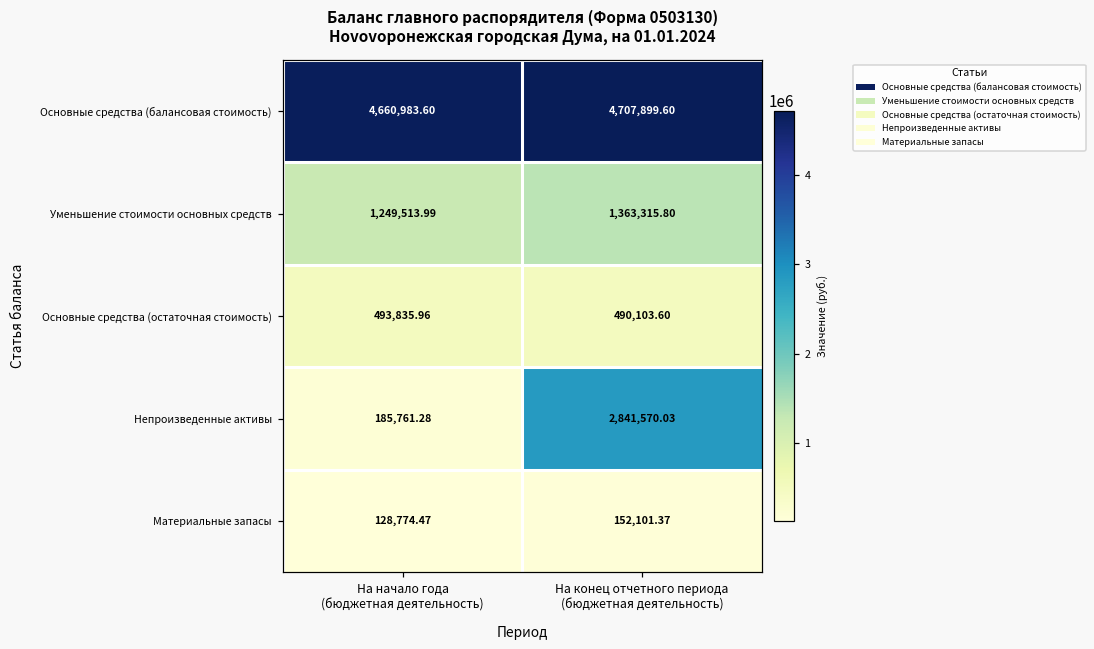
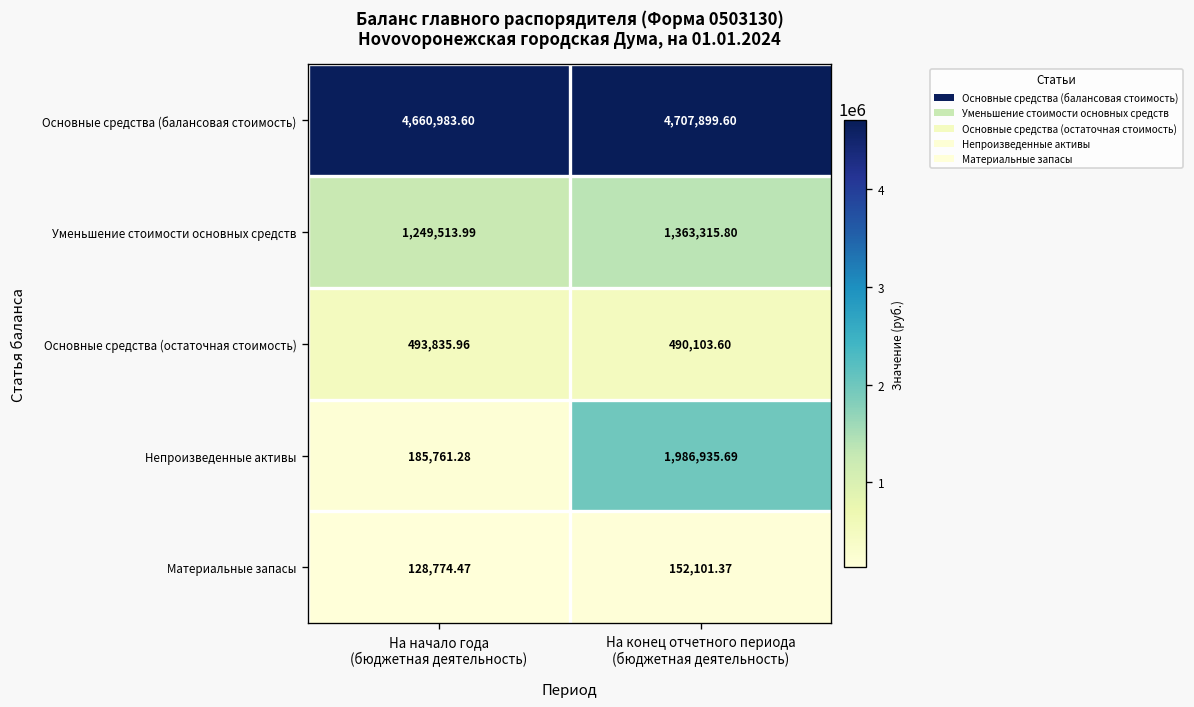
  {
    "Основные средства (балансовая стоимость)": {
      "На начало года (бюджетная деятельность)": "4,660,983.60",
      "На конец отчетного периода (бюджетная деятельность)": "4,707,899.60"
    },
    "Уменьшение стоимости основных средств": {
      "На начало года (бюджетная деятельность)": "1,249,513.99",
      "На конец отчетного периода (бюджетная деятельность)": "1,363,315.80"
    },
    "Основные средства (остаточная стоимость)": {
      "На начало года (бюджетная деятельность)": "493,835.96",
      "На конец отчетного периода (бюджетная деятельность)": "490,103.60"
    },
    "Непроизведенные активы": {
      "На начало года (бюджетная деятельность)": "185,761.28",
-     "На конец отчетного периода (бюджетная деятельность)": "2,841,570.03"
+     "На конец отчетного периода (бюджетная деятельность)": "1,986,935.69"
    },
    "Материальные запасы": {
      "На начало года (бюджетная деятельность)": "128,774.47",
      "На конец отчетного периода (бюджетная деятельность)": "152,101.37"
    }
  }
